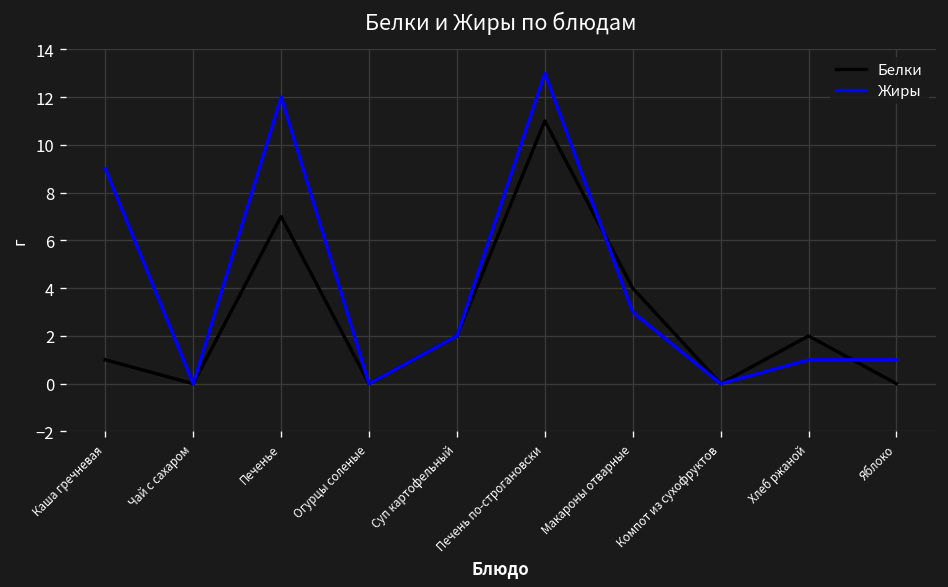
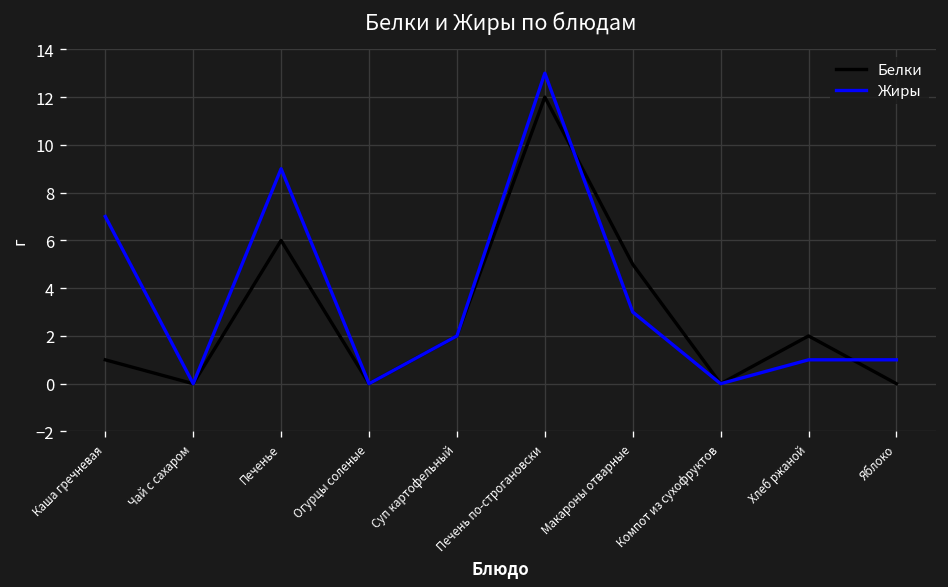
  {
    "Белки": {
      "Каша гречневая": 1,
-     "Печенье": 7,
-     "Печень по-строгановски": 11,
-     "Макароны отварные": 4,
+     "Печенье": 6,
+     "Печень по-строгановски": 12,
+     "Макароны отварные": 5,
      "Хлеб ржаной": 2,
      "Яблоко": 0
    },
    "Жиры": {
-     "Каша гречневая": 9,
-     "Печенье": 12,
+     "Каша гречневая": 7,
+     "Печенье": 9,
      "Печень по-строгановски": 13,
      "Макароны отварные": 3,
      "Хлеб ржаной": 1,
      "Яблоко": 1
    }
  }
